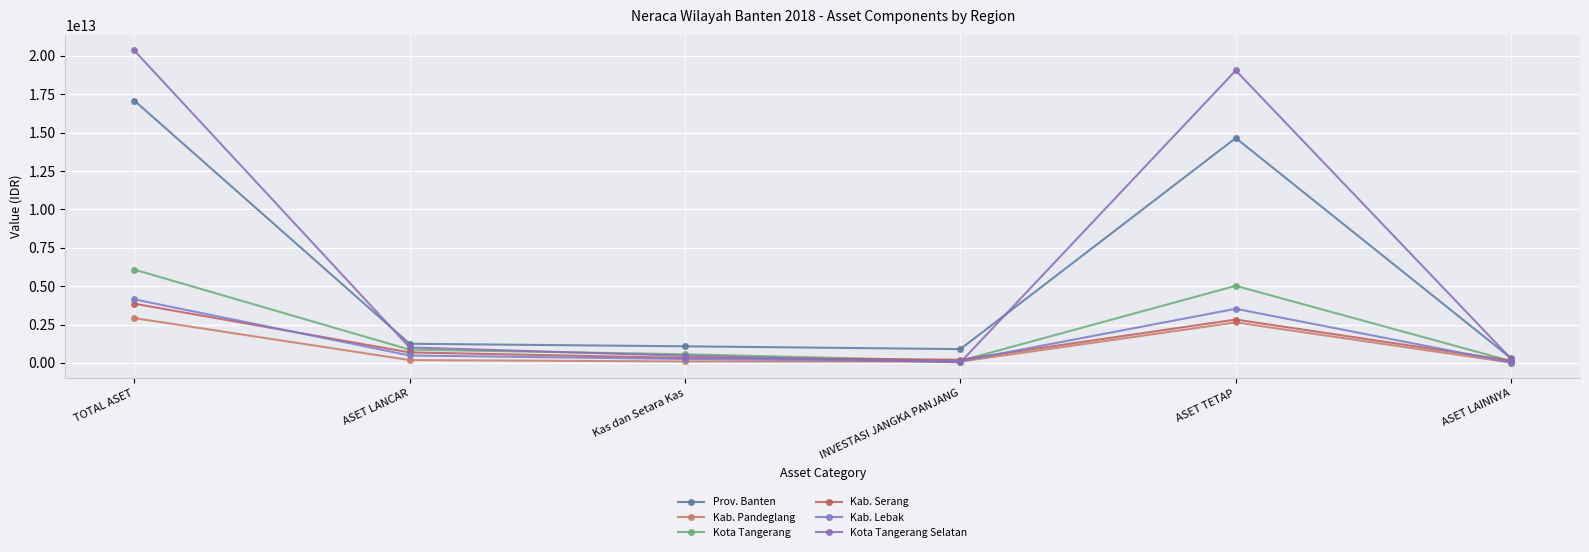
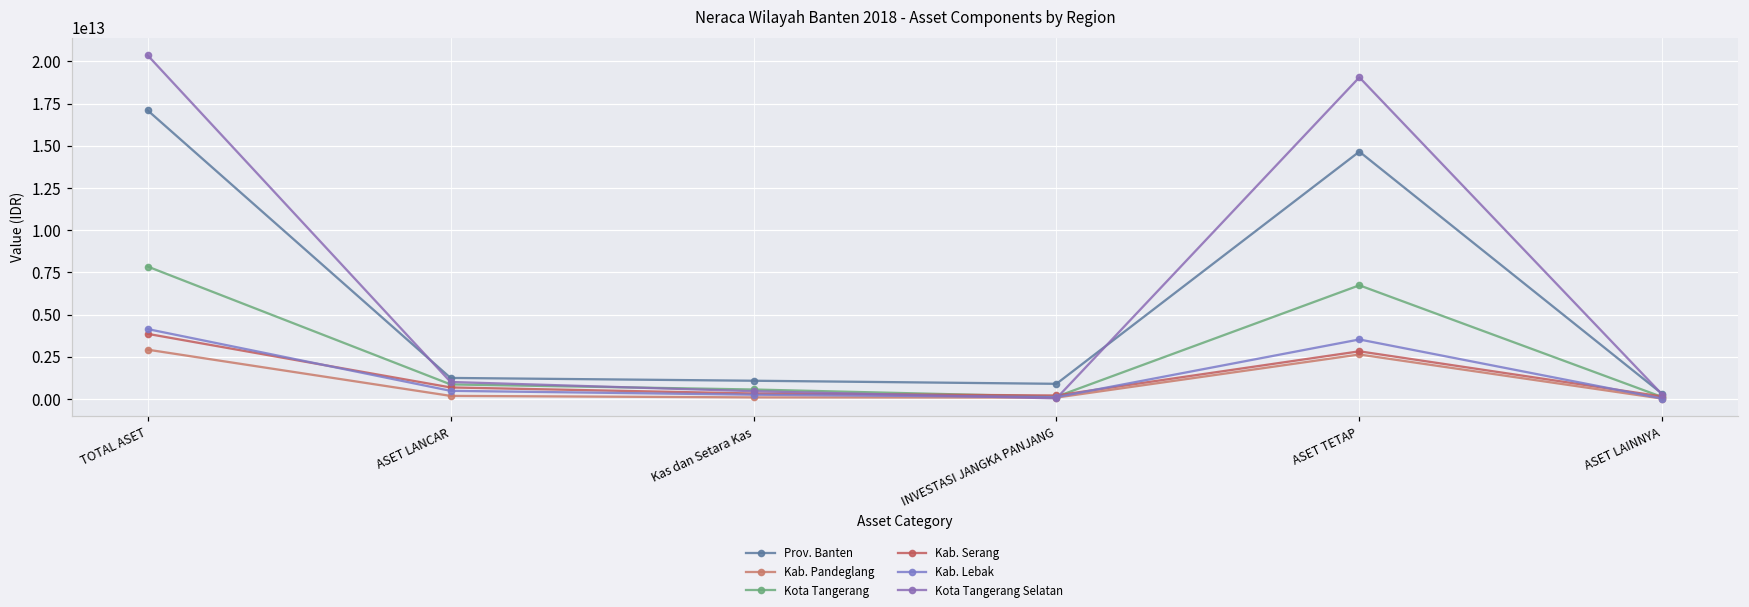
  {
    "Kota Tangerang": {
-     "TOTAL ASET": 6100000000000,
-     "ASET TETAP": 5000000000000
+     "TOTAL ASET": 7800000000000,
+     "ASET TETAP": 6700000000000
    }
  }
